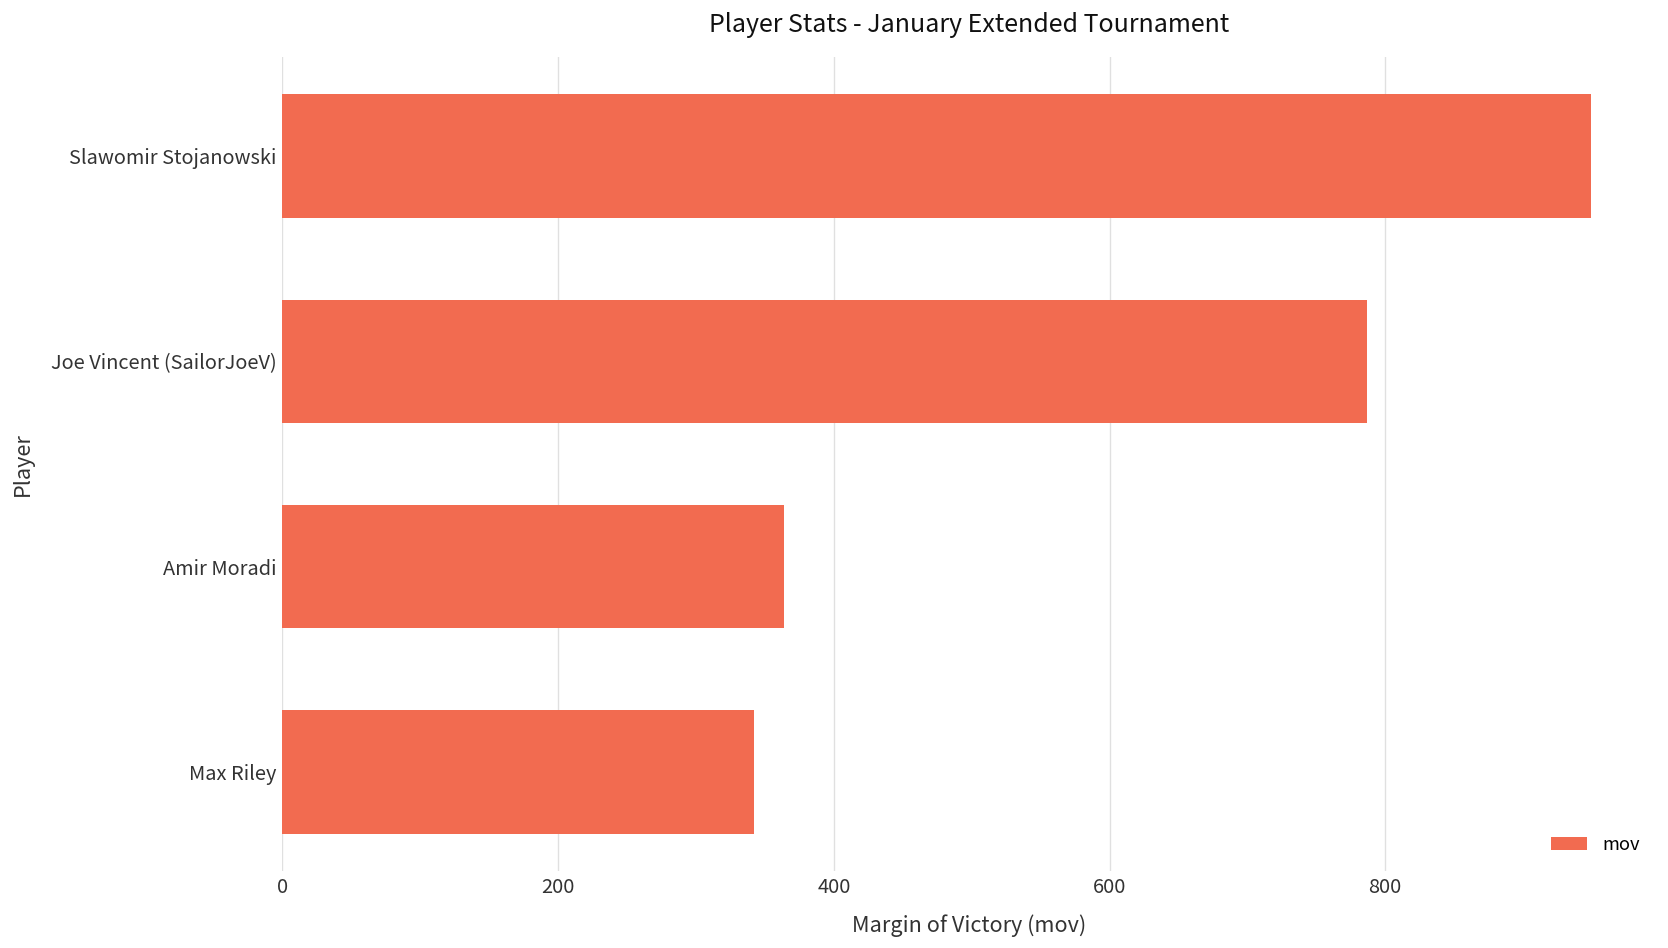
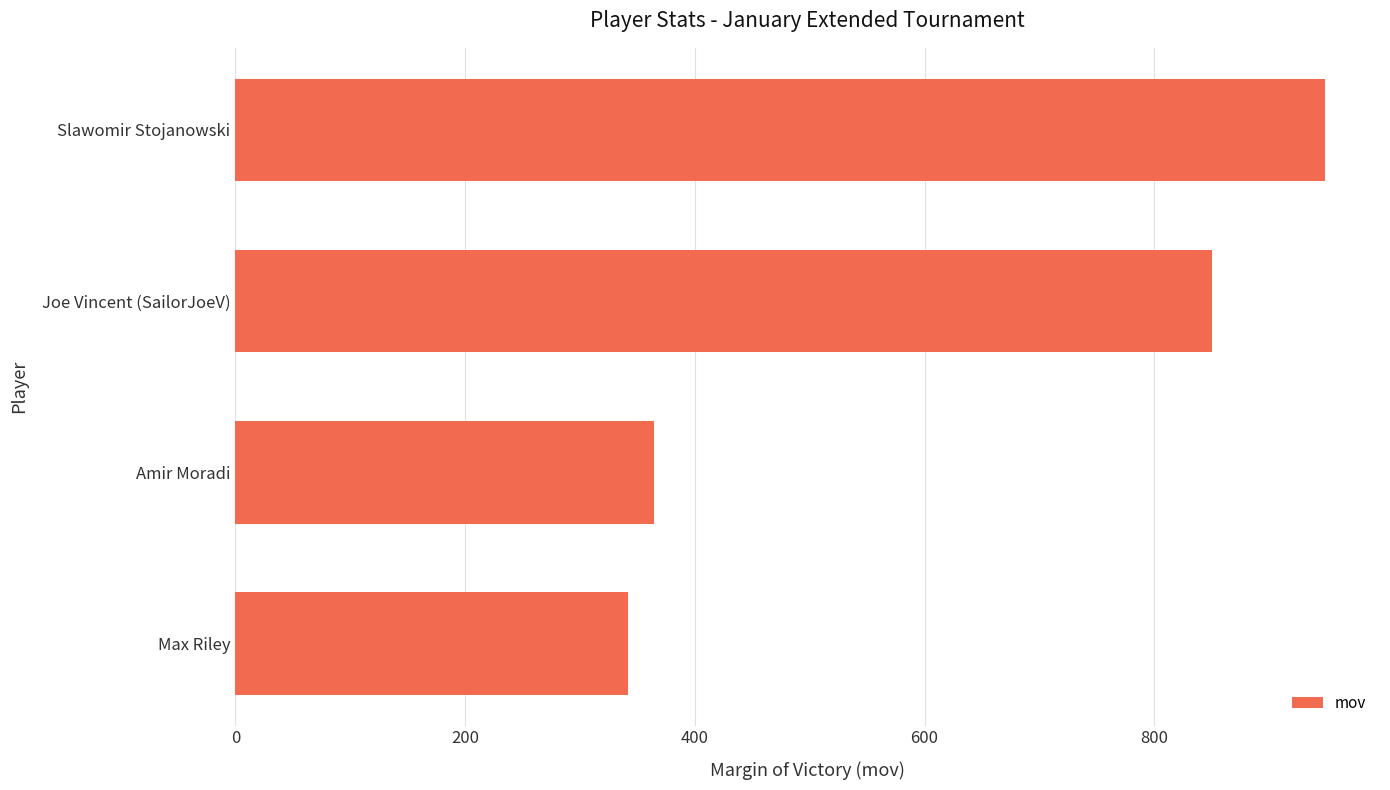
  {
    "Slawomir Stojanowski": 949,
-   "Joe Vincent (SailorJoeV)": 787,
+   "Joe Vincent (SailorJoeV)": 850,
    "Amir Moradi": 364,
    "Max Riley": 342
  }
